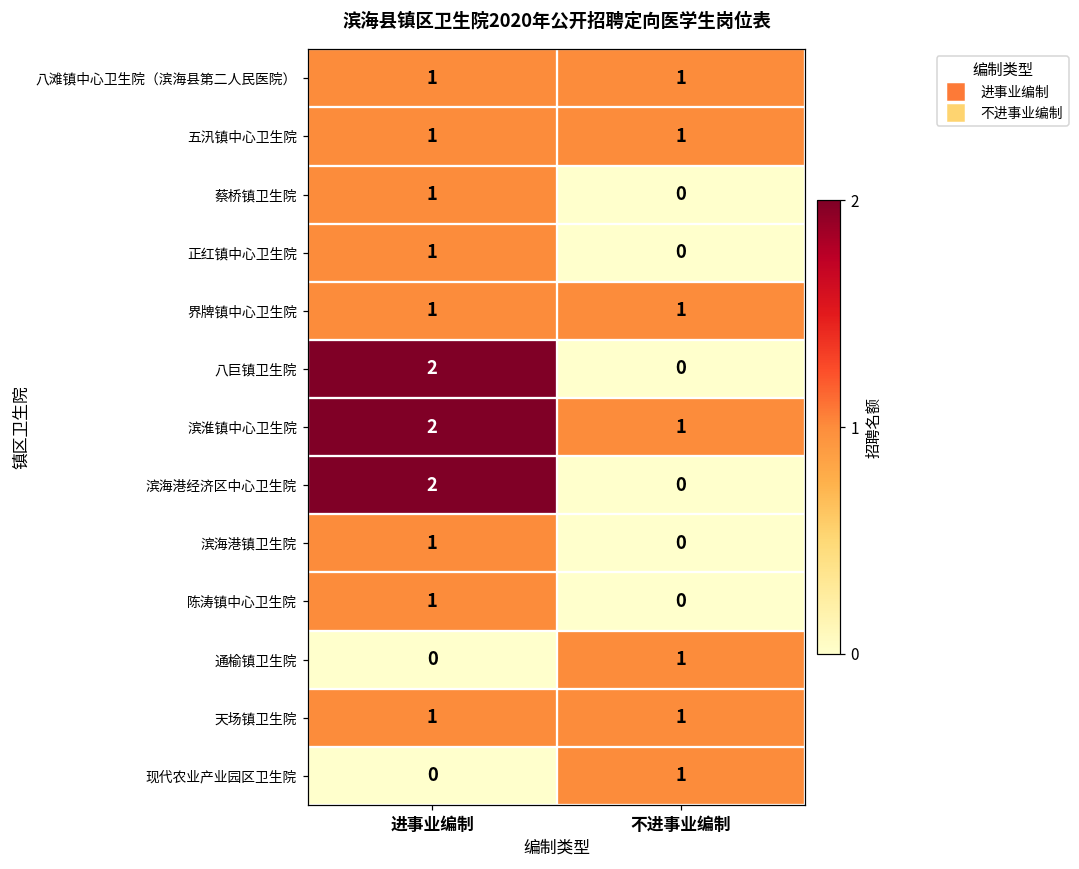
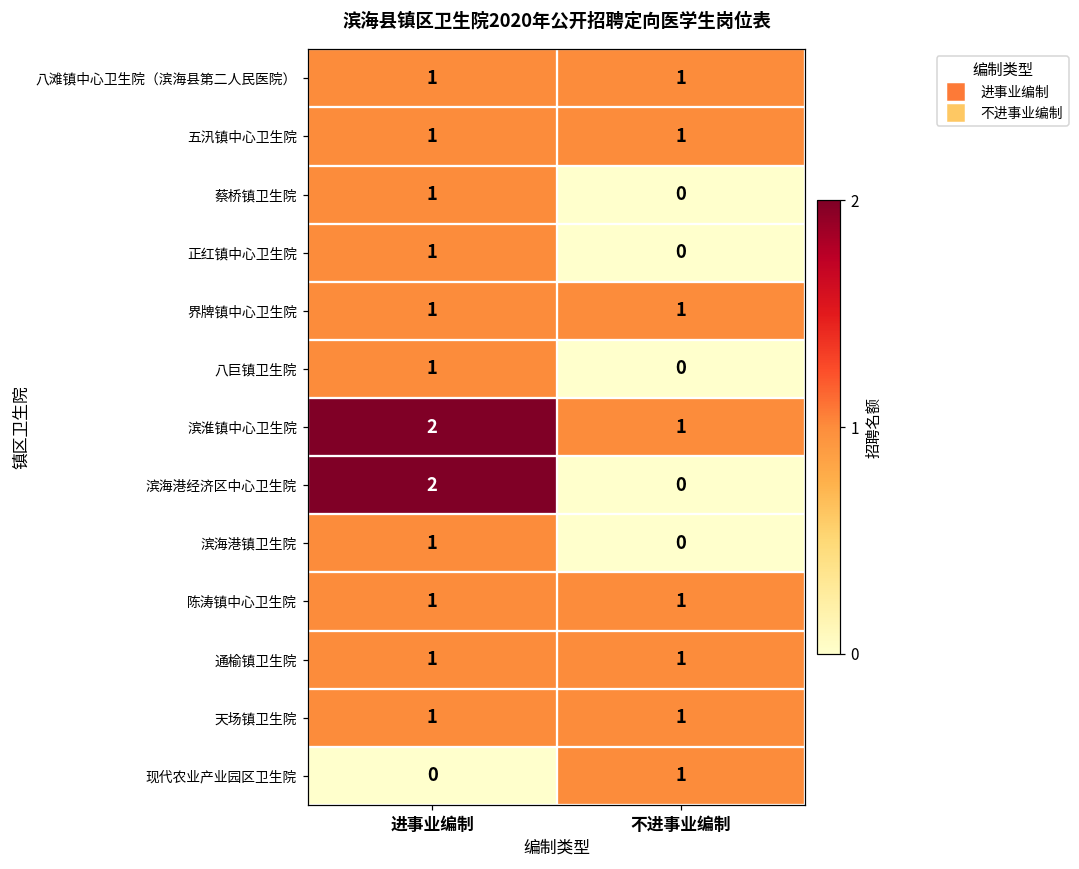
  {
    "八滩镇中心卫生院（滨海县第二人民医院）": {
      "进事业编制": 1,
      "不进事业编制": 1
    },
    "五汛镇中心卫生院": {
      "进事业编制": 1,
      "不进事业编制": 1
    },
    "蔡桥镇卫生院": {
      "进事业编制": 1,
      "不进事业编制": 0
    },
    "正红镇中心卫生院": {
      "进事业编制": 1,
      "不进事业编制": 0
    },
    "界牌镇中心卫生院": {
      "进事业编制": 1,
      "不进事业编制": 1
    },
    "八巨镇卫生院": {
-     "进事业编制": 2,
+     "进事业编制": 1,
      "不进事业编制": 0
    },
    "滨淮镇中心卫生院": {
      "进事业编制": 2,
      "不进事业编制": 1
    },
    "滨海港经济区中心卫生院": {
      "进事业编制": 2,
      "不进事业编制": 0
    },
    "滨海港镇卫生院": {
      "进事业编制": 1,
      "不进事业编制": 0
    },
    "陈涛镇中心卫生院": {
      "进事业编制": 1,
-     "不进事业编制": 0
+     "不进事业编制": 1
    },
    "通榆镇卫生院": {
-     "进事业编制": 0,
+     "进事业编制": 1,
      "不进事业编制": 1
    },
    "天场镇卫生院": {
      "进事业编制": 1,
      "不进事业编制": 1
    },
    "现代农业产业园区卫生院": {
      "进事业编制": 0,
      "不进事业编制": 1
    }
  }
